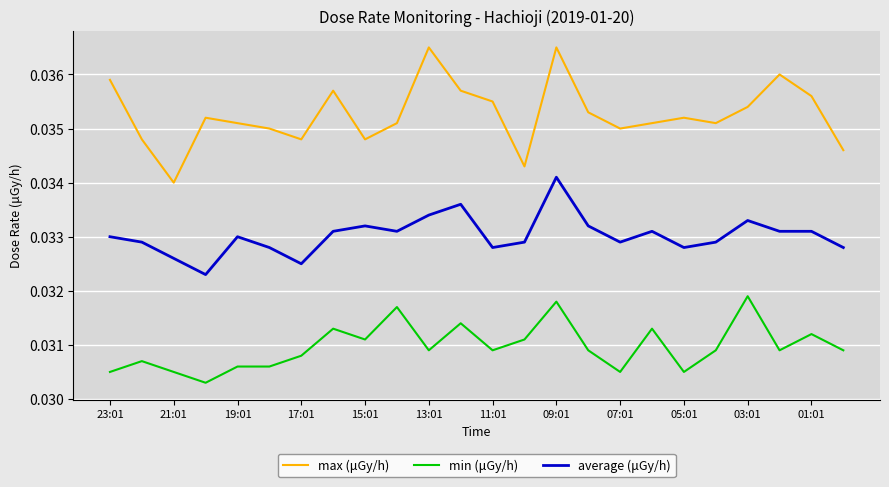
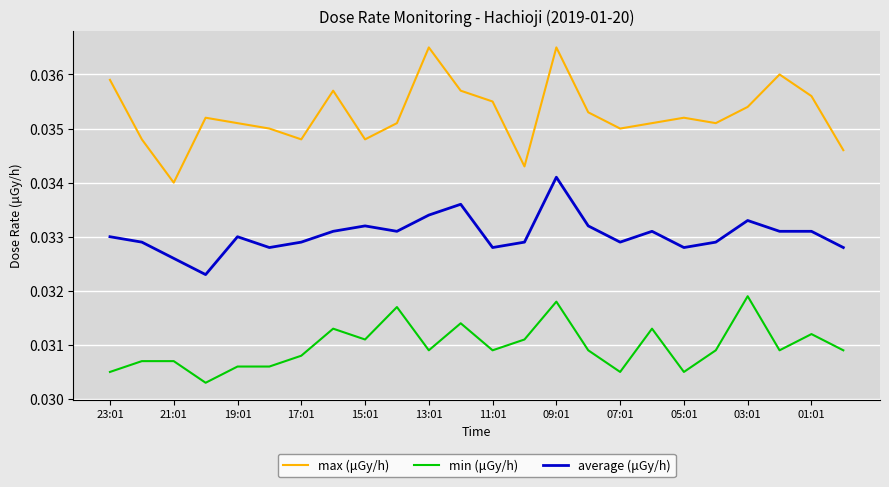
  {
    "max (μGy/h)": {
      "23:01": 0.0359,
      "21:01": 0.0340,
      "19:01": 0.0351,
      "17:01": 0.0348,
      "15:01": 0.0348,
      "13:01": 0.0365,
      "11:01": 0.0355,
      "09:01": 0.0365,
      "07:01": 0.0350,
      "05:01": 0.0352,
      "03:01": 0.0354,
      "01:01": 0.0356
    },
    "min (μGy/h)": {
      "23:01": 0.0305,
-     "21:01": 0.0305,
+     "21:01": 0.0307,
      "19:01": 0.0306,
      "17:01": 0.0308,
      "15:01": 0.0311,
      "13:01": 0.0309,
      "11:01": 0.0309,
      "09:01": 0.0318,
      "07:01": 0.0305,
      "05:01": 0.0305,
      "03:01": 0.0319,
      "01:01": 0.0312
    },
    "average (μGy/h)": {
      "23:01": 0.0330,
      "21:01": 0.0326,
      "19:01": 0.0330,
-     "17:01": 0.0325,
+     "17:01": 0.0329,
      "15:01": 0.0332,
      "13:01": 0.0334,
      "11:01": 0.0328,
      "09:01": 0.0341,
      "07:01": 0.0329,
      "05:01": 0.0328,
      "03:01": 0.0333,
      "01:01": 0.0331
    }
  }
